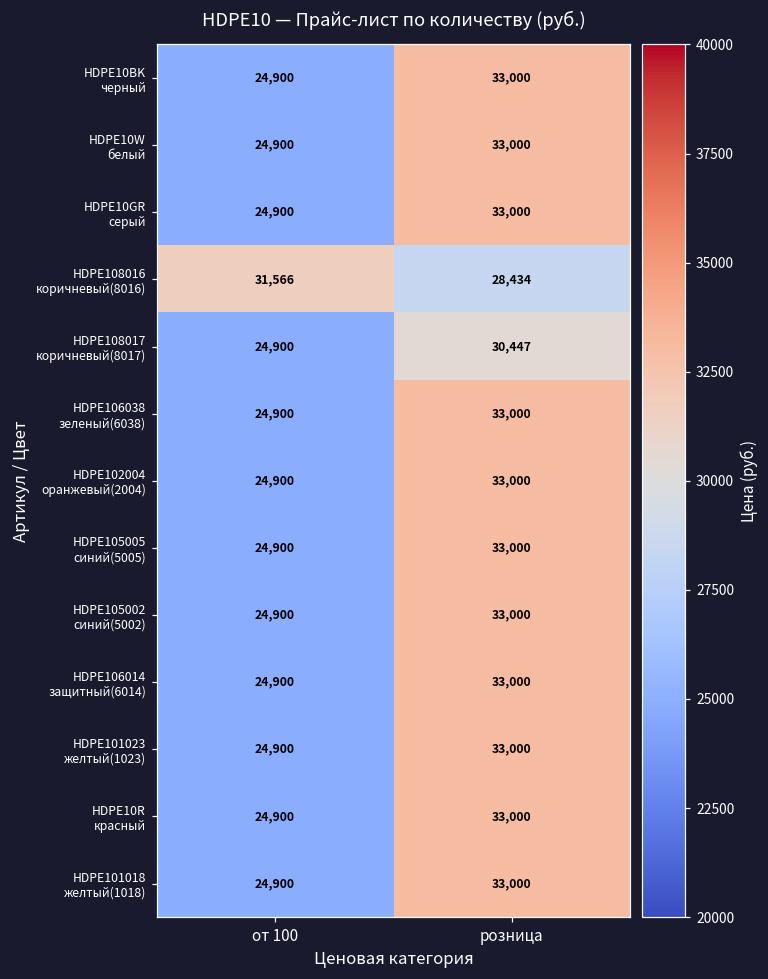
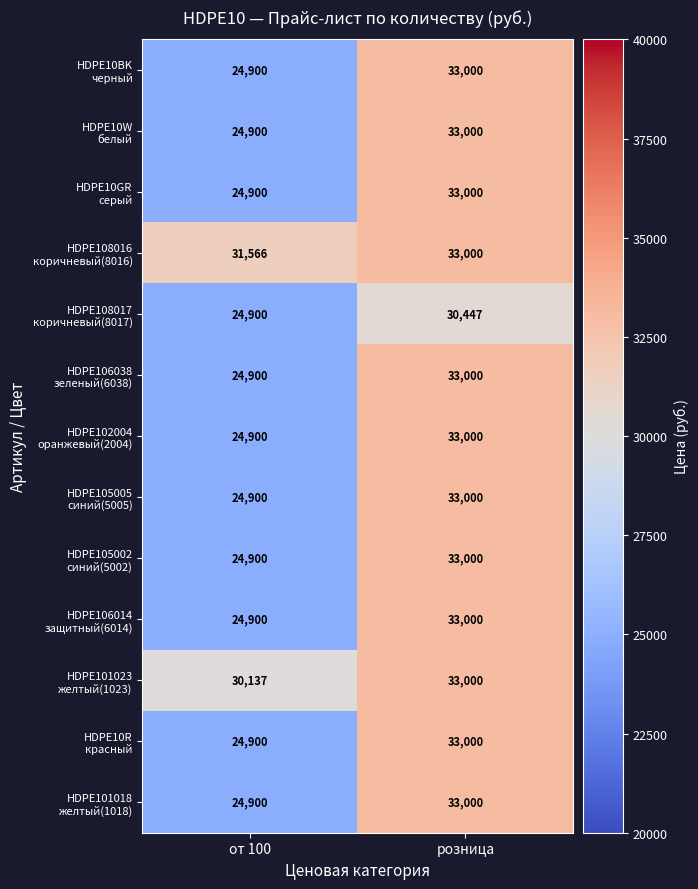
  {
    "HDPE10BK черный": {
      "от 100": "24,900",
      "розница": "33,000"
    },
    "HDPE10W белый": {
      "от 100": "24,900",
      "розница": "33,000"
    },
    "HDPE10GR серый": {
      "от 100": "24,900",
      "розница": "33,000"
    },
    "HDPE108016 коричневый(8016)": {
      "от 100": "31,566",
-     "розница": "28,434"
+     "розница": "33,000"
    },
    "HDPE108017 коричневый(8017)": {
      "от 100": "24,900",
      "розница": "30,447"
    },
    "HDPE106038 зеленый(6038)": {
      "от 100": "24,900",
      "розница": "33,000"
    },
    "HDPE102004 оранжевый(2004)": {
      "от 100": "24,900",
      "розница": "33,000"
    },
    "HDPE105005 синий(5005)": {
      "от 100": "24,900",
      "розница": "33,000"
    },
    "HDPE105002 синий(5002)": {
      "от 100": "24,900",
      "розница": "33,000"
    },
    "HDPE106014 защитный(6014)": {
      "от 100": "24,900",
      "розница": "33,000"
    },
    "HDPE101023 желтый(1023)": {
-     "от 100": "24,900",
+     "от 100": "30,137",
      "розница": "33,000"
    },
    "HDPE10R красный": {
      "от 100": "24,900",
      "розница": "33,000"
    },
    "HDPE101018 желтый(1018)": {
      "от 100": "24,900",
      "розница": "33,000"
    }
  }
